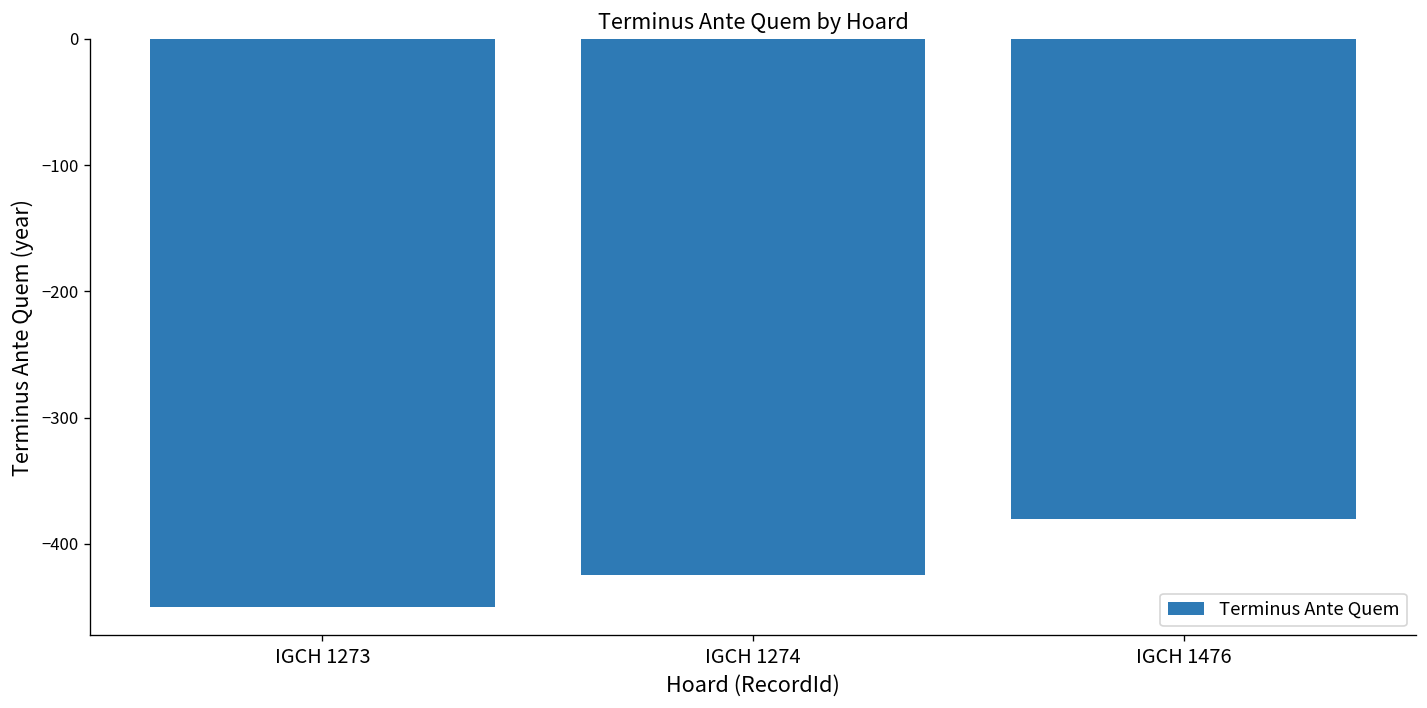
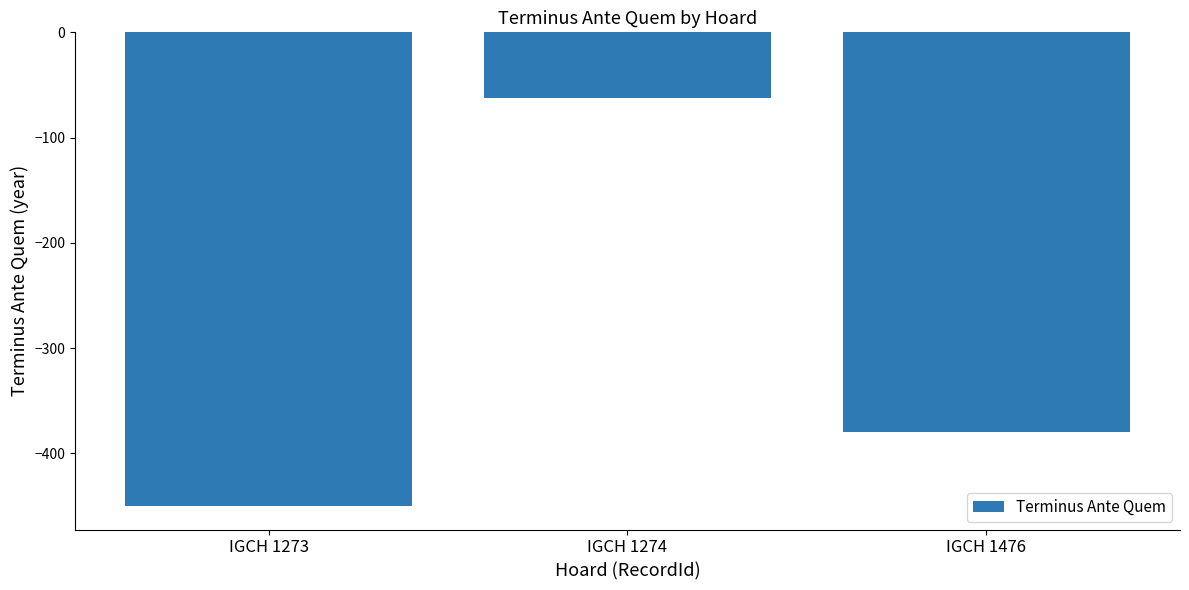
  {
    "IGCH 1273": -450,
-   "IGCH 1274": -425,
+   "IGCH 1274": -62,
    "IGCH 1476": -380
  }
